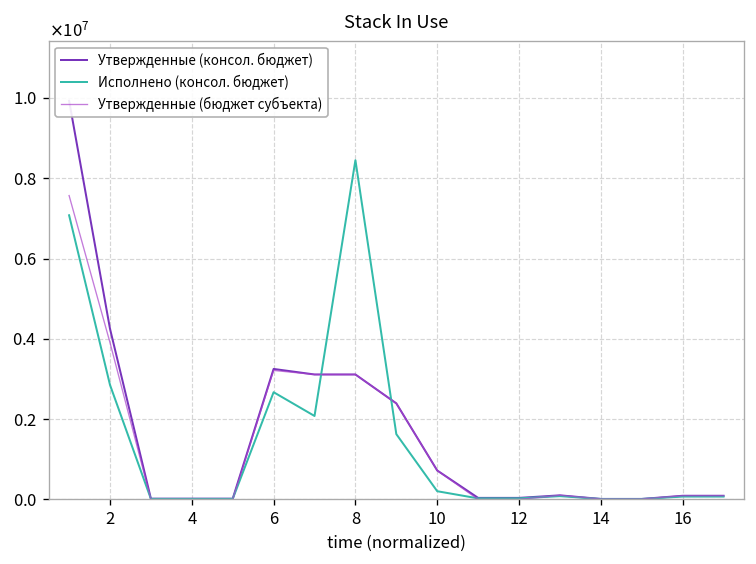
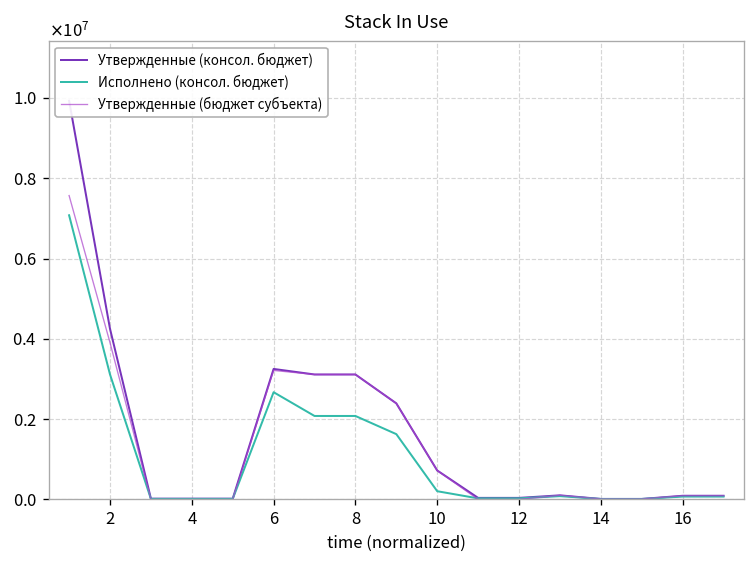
  {
    "Исполнено (консол. бюджет)": {
-     "2": 2900000,
+     "2": 3100000,
      "6": 2700000,
-     "8": 8400000,
+     "8": 2100000,
      "10": 200000
    }
  }
